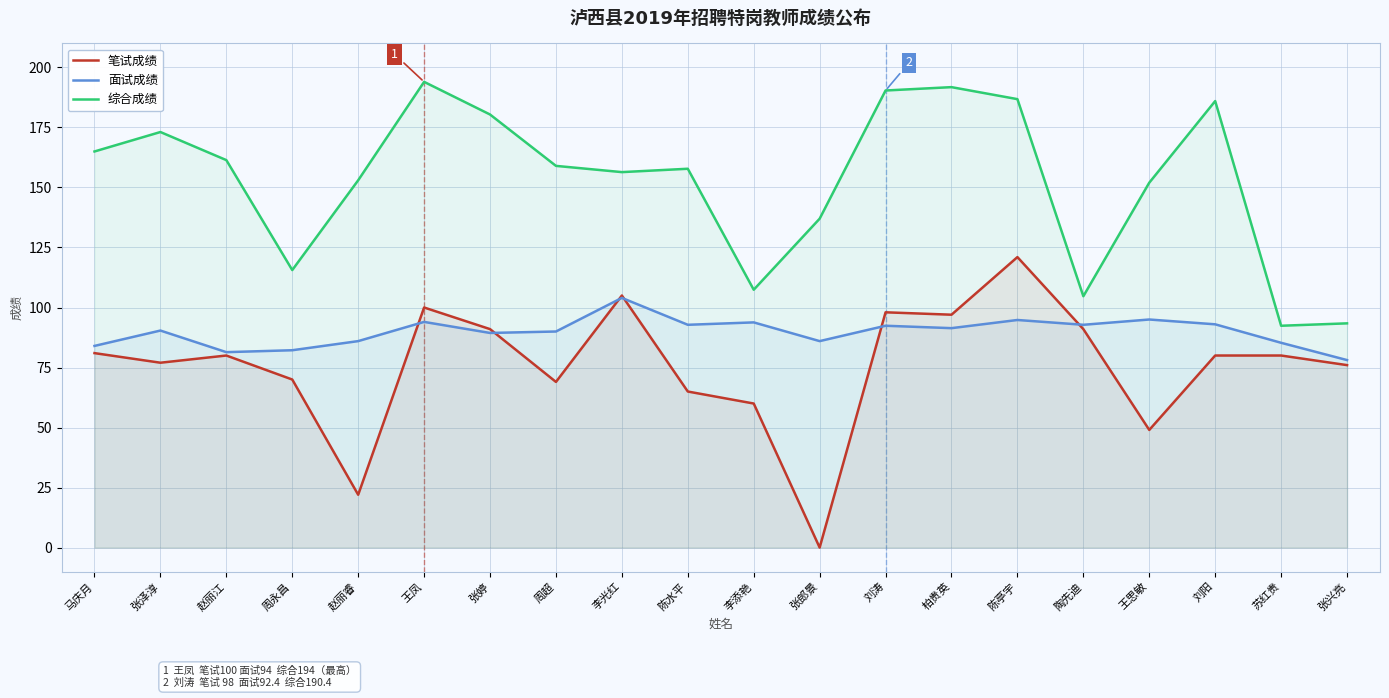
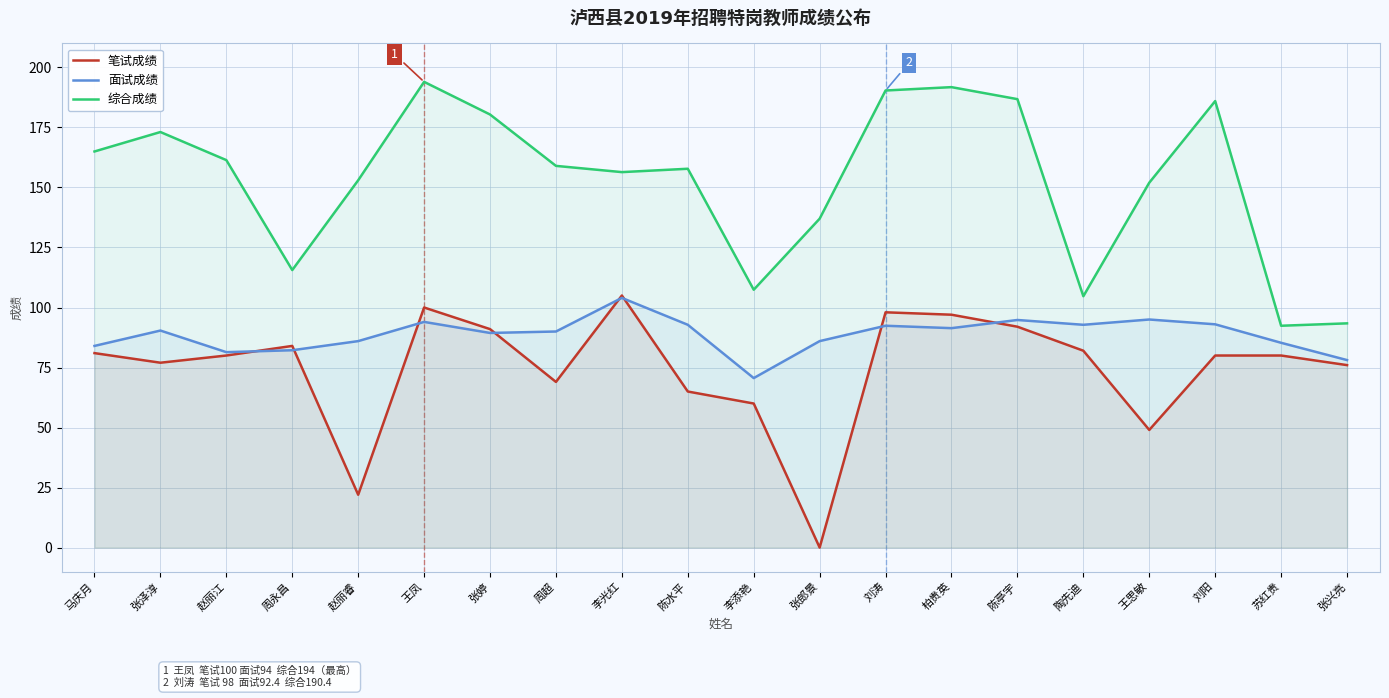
  {
    "笔试成绩": {
      "马庆月": 81,
      "张泽淳": 77,
      "赵丽江": 80,
-     "周永昌": 70,
+     "周永昌": 84,
      "赵丽睿": 22,
      "王凤": 100,
      "张婷": 91,
      "周超": 69,
      "陈水平": 65,
      "李添艳": 60,
      "张郎景": 0,
      "刘涛": 98,
      "柏贵英": 97,
-     "陈亭宇": 121,
-     "陶先迪": 91,
+     "陈亭宇": 92,
+     "陶先迪": 82,
      "王思敏": 49,
      "刘阳": 80,
      "苏红贵": 80,
      "张兴亮": 76
    },
    "面试成绩": {
      "马庆月": 84,
      "张泽淳": 90,
      "赵丽江": 81,
      "周永昌": 82,
      "赵丽睿": 86,
      "王凤": 94,
      "张婷": 89,
      "周超": 90,
      "陈水平": 93,
-     "李添艳": 94,
+     "李添艳": 71,
      "张郎景": 86,
      "刘涛": 92,
      "柏贵英": 91,
      "陈亭宇": 95,
      "陶先迪": 93,
      "王思敏": 95,
      "刘阳": 93,
      "苏红贵": 85,
      "张兴亮": 78
    },
    "综合成绩": {
      "马庆月": 165,
      "张泽淳": 173,
      "赵丽江": 161,
      "周永昌": 116,
      "赵丽睿": 153,
      "王凤": 194,
      "张婷": 180,
      "周超": 159,
      "李光红": 156,
      "陈水平": 158,
      "李添艳": 107,
      "张郎景": 137,
      "刘涛": 190,
      "柏贵英": 192,
      "陈亭宇": 187,
      "陶先迪": 105,
      "王思敏": 152,
      "刘阳": 186,
      "苏红贵": 92,
      "张兴亮": 93
    }
  }
